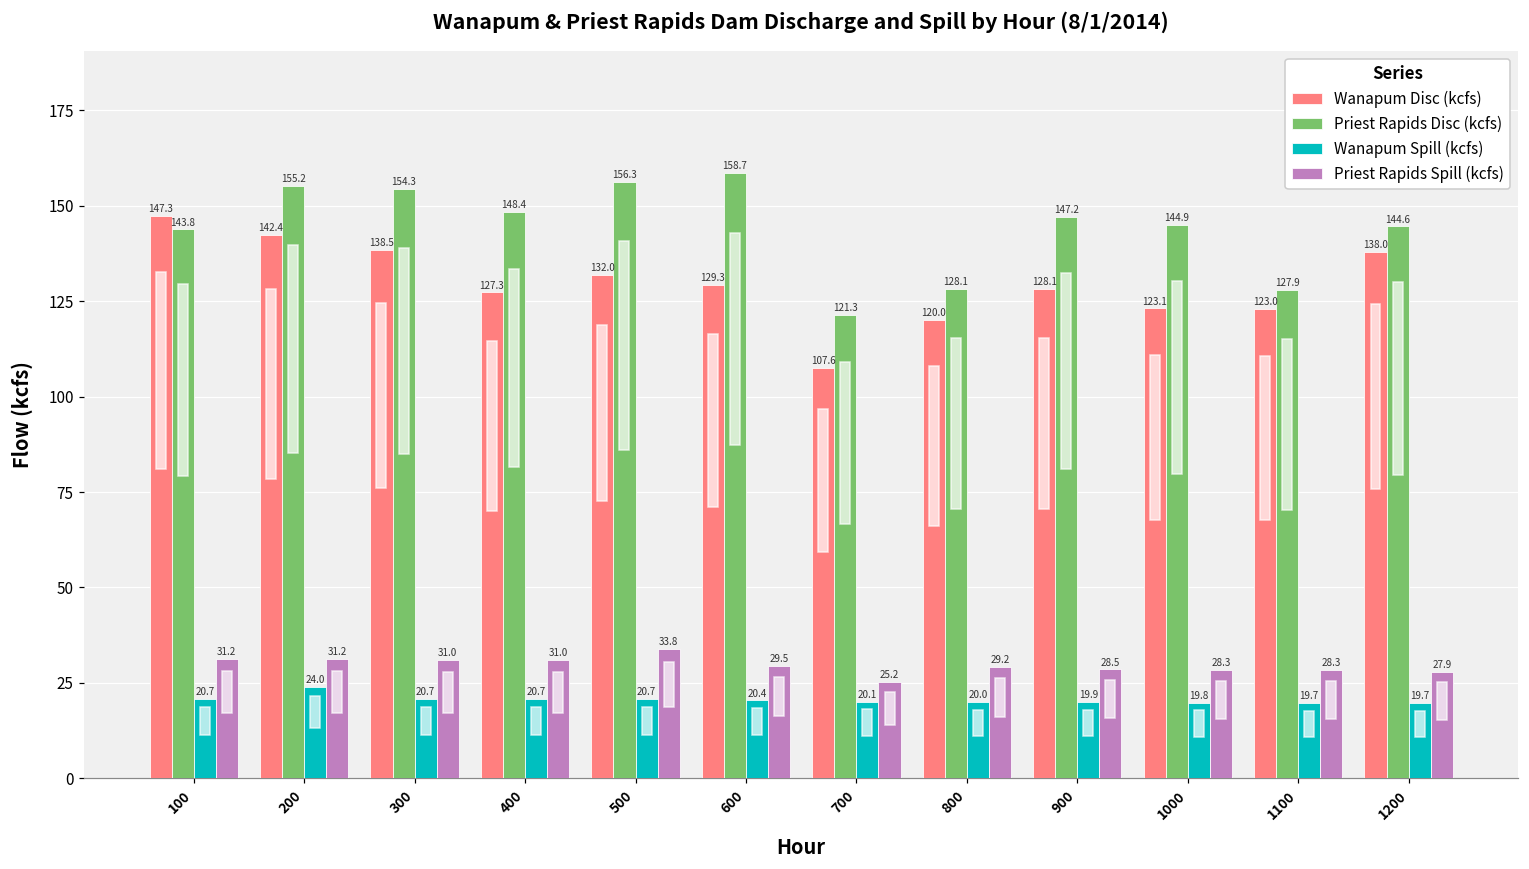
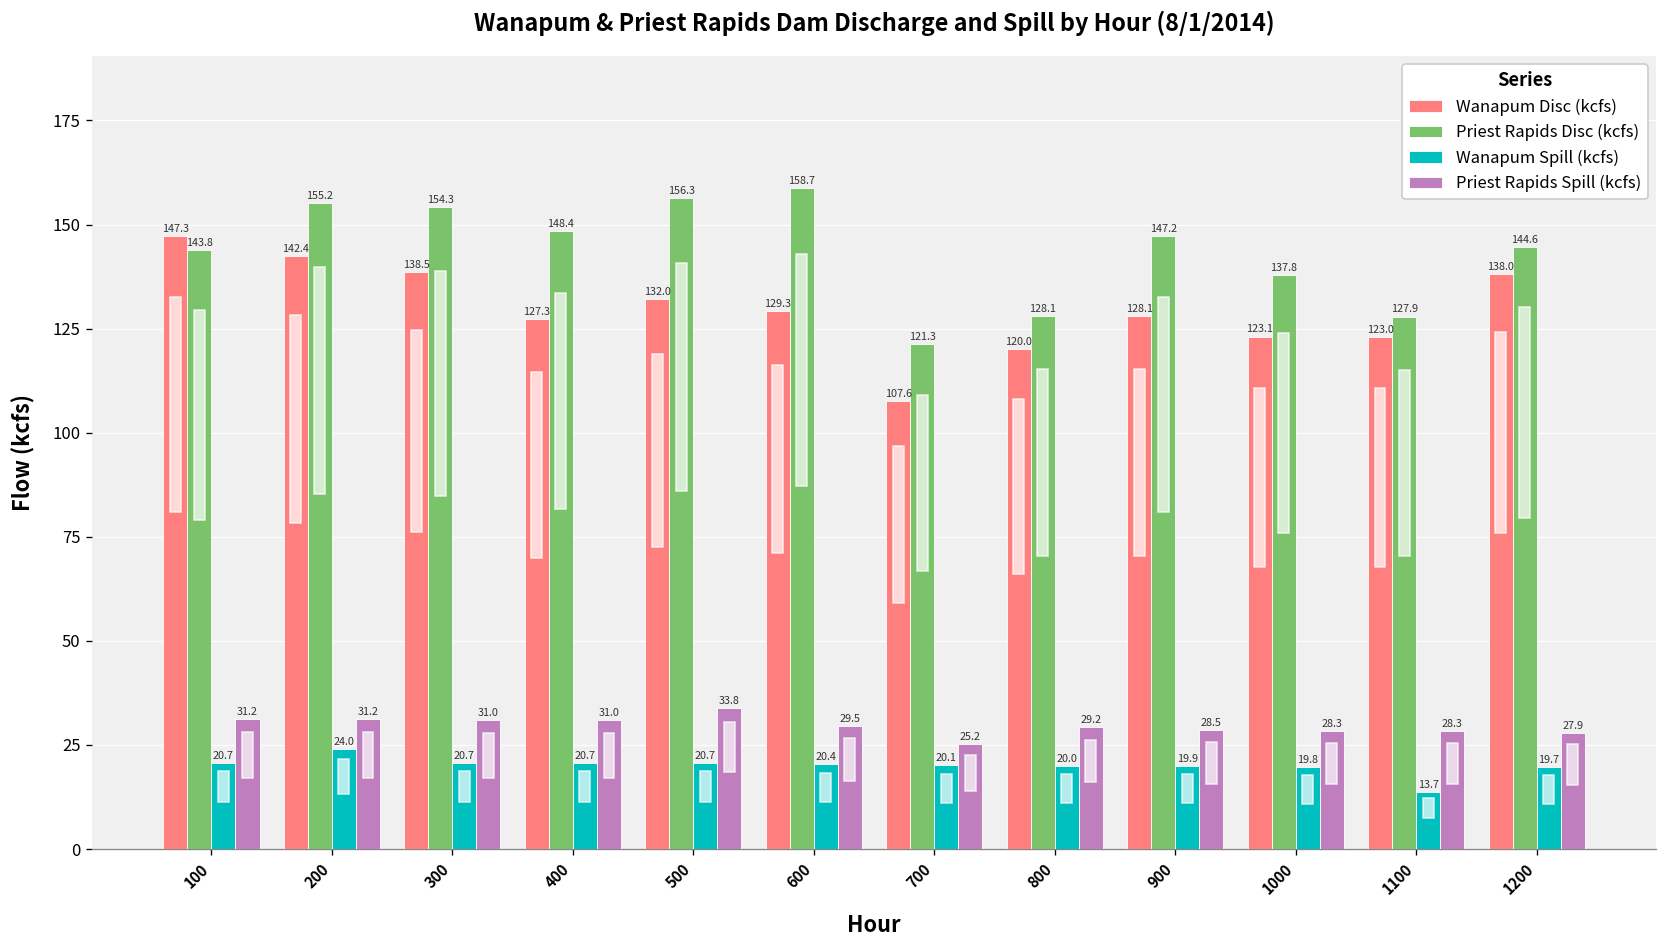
  {
    "Wanapum Disc (kcfs)": {
      "100": 147.3,
      "200": 142.4,
      "300": 138.5,
      "400": 127.3,
      "500": 132.0,
      "600": 129.3,
      "700": 107.6,
      "800": 120.0,
      "900": 128.1,
      "1000": 123.1,
      "1100": 123.0,
      "1200": 138.0
    },
    "Priest Rapids Disc (kcfs)": {
      "100": 143.8,
      "200": 155.2,
      "300": 154.3,
      "400": 148.4,
      "500": 156.3,
      "600": 158.7,
      "700": 121.3,
      "800": 128.1,
      "900": 147.2,
-     "1000": 144.9,
+     "1000": 137.8,
      "1100": 127.9,
      "1200": 144.6
    },
    "Wanapum Spill (kcfs)": {
      "100": 20.7,
      "200": 24.0,
      "300": 20.7,
      "400": 20.7,
      "500": 20.7,
      "600": 20.4,
      "700": 20.1,
      "800": 20.0,
      "900": 19.9,
      "1000": 19.8,
-     "1100": 19.7,
+     "1100": 13.7,
      "1200": 19.7
    },
    "Priest Rapids Spill (kcfs)": {
      "100": 31.2,
      "200": 31.2,
      "300": 31.0,
      "400": 31.0,
      "500": 33.8,
      "600": 29.5,
      "700": 25.2,
      "800": 29.2,
      "900": 28.5,
      "1000": 28.3,
      "1100": 28.3,
      "1200": 27.9
    }
  }
